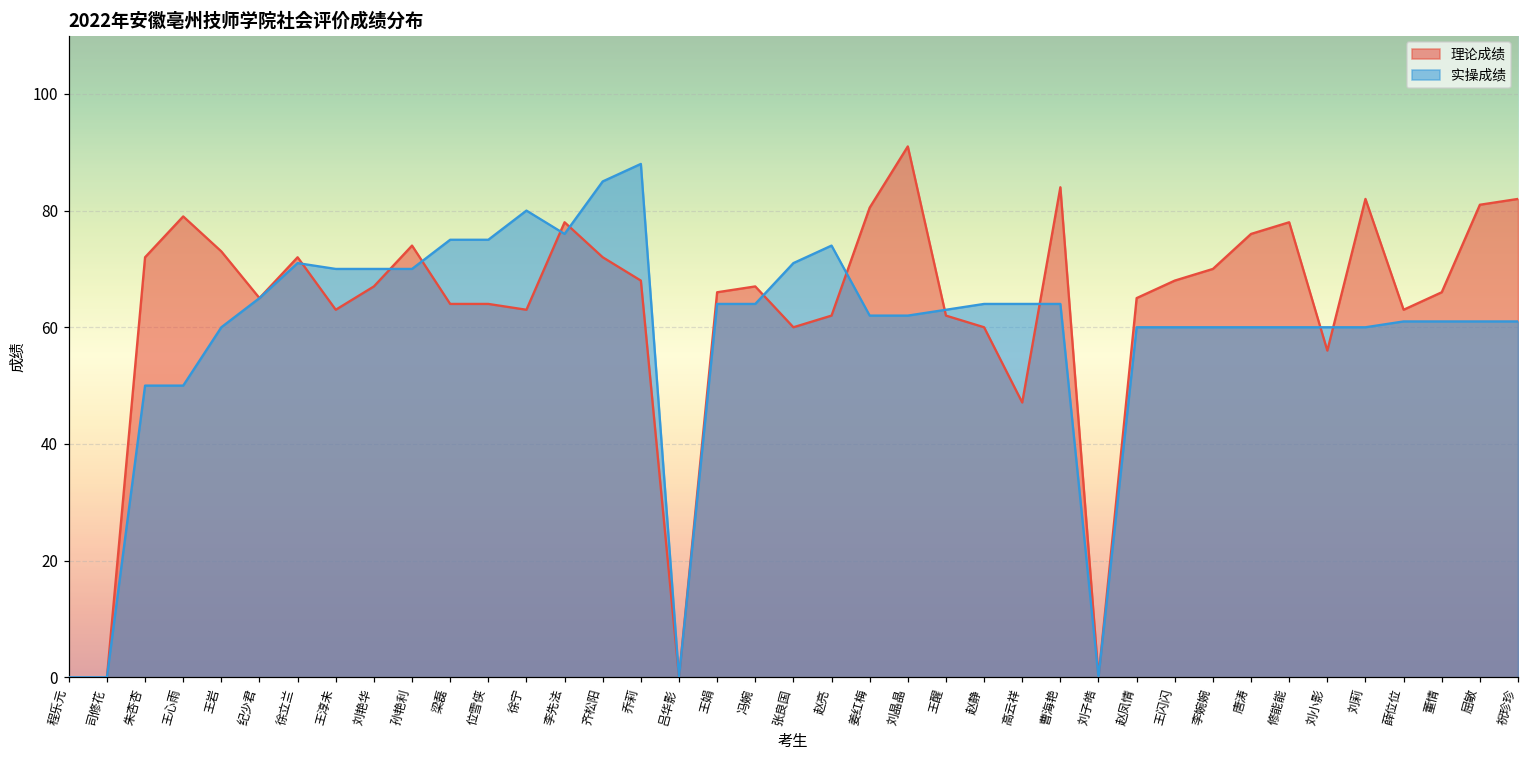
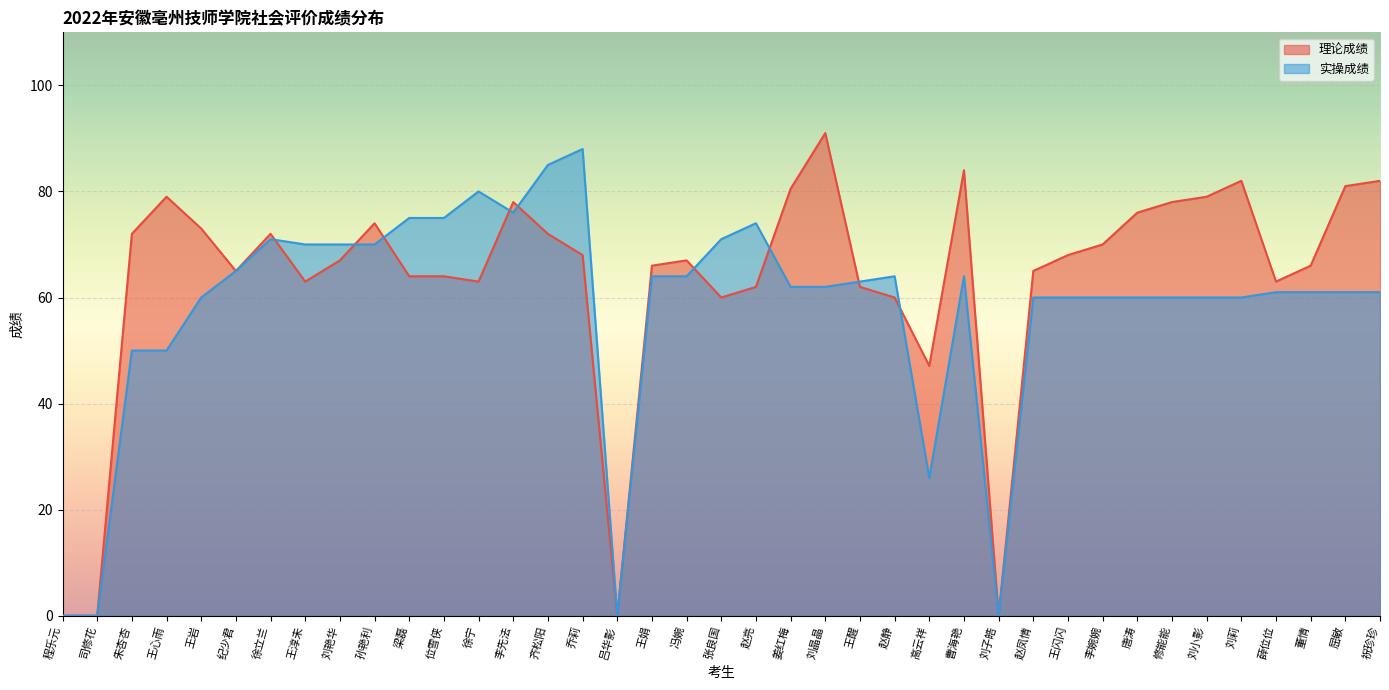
  {
    "理论成绩": {
      "朱杏杏": 72,
      "王心雨": 79,
      "王岩": 73,
      "徐立兰": 72,
      "王淳未": 63,
      "刘艳华": 67,
      "孙艳利": 74,
      "梁磊": 64,
      "位雪侠": 64,
      "徐宁": 63,
      "李先法": 78,
      "齐松阳": 72,
      "乔莉": 68,
      "王娟": 66,
      "冯婉": 67,
      "张良国": 60,
      "赵亮": 62,
      "姜红梅": 81,
      "刘晶晶": 91,
      "王醒": 62,
      "赵静": 60,
      "高云祥": 47,
      "曹海艳": 84,
      "赵凤情": 65,
      "王闪闪": 68,
      "李婉婉": 70,
      "唐涛": 76,
      "修能能": 78,
-     "刘小影": 56,
+     "刘小影": 79,
      "刘莉": 82,
      "薛位位": 63,
      "董情": 66,
      "屈敏": 81,
      "祝珍珍": 82
    },
    "实操成绩": {
      "朱杏杏": 50,
      "王心雨": 50,
      "王岩": 60,
      "徐立兰": 71,
      "王淳未": 70,
      "刘艳华": 70,
      "孙艳利": 70,
      "梁磊": 75,
      "位雪侠": 75,
      "徐宁": 80,
      "李先法": 76,
      "齐松阳": 85,
      "乔莉": 88,
      "王娟": 64,
      "冯婉": 64,
      "张良国": 71,
      "赵亮": 74,
      "姜红梅": 62,
      "刘晶晶": 62,
      "王醒": 63,
      "赵静": 64,
-     "高云祥": 64,
+     "高云祥": 26,
      "曹海艳": 64,
      "赵凤情": 60,
      "王闪闪": 60,
      "李婉婉": 60,
      "唐涛": 60,
      "修能能": 60,
      "刘小影": 60,
      "刘莉": 60,
      "薛位位": 61,
      "董情": 61,
      "屈敏": 61,
      "祝珍珍": 61
    }
  }
